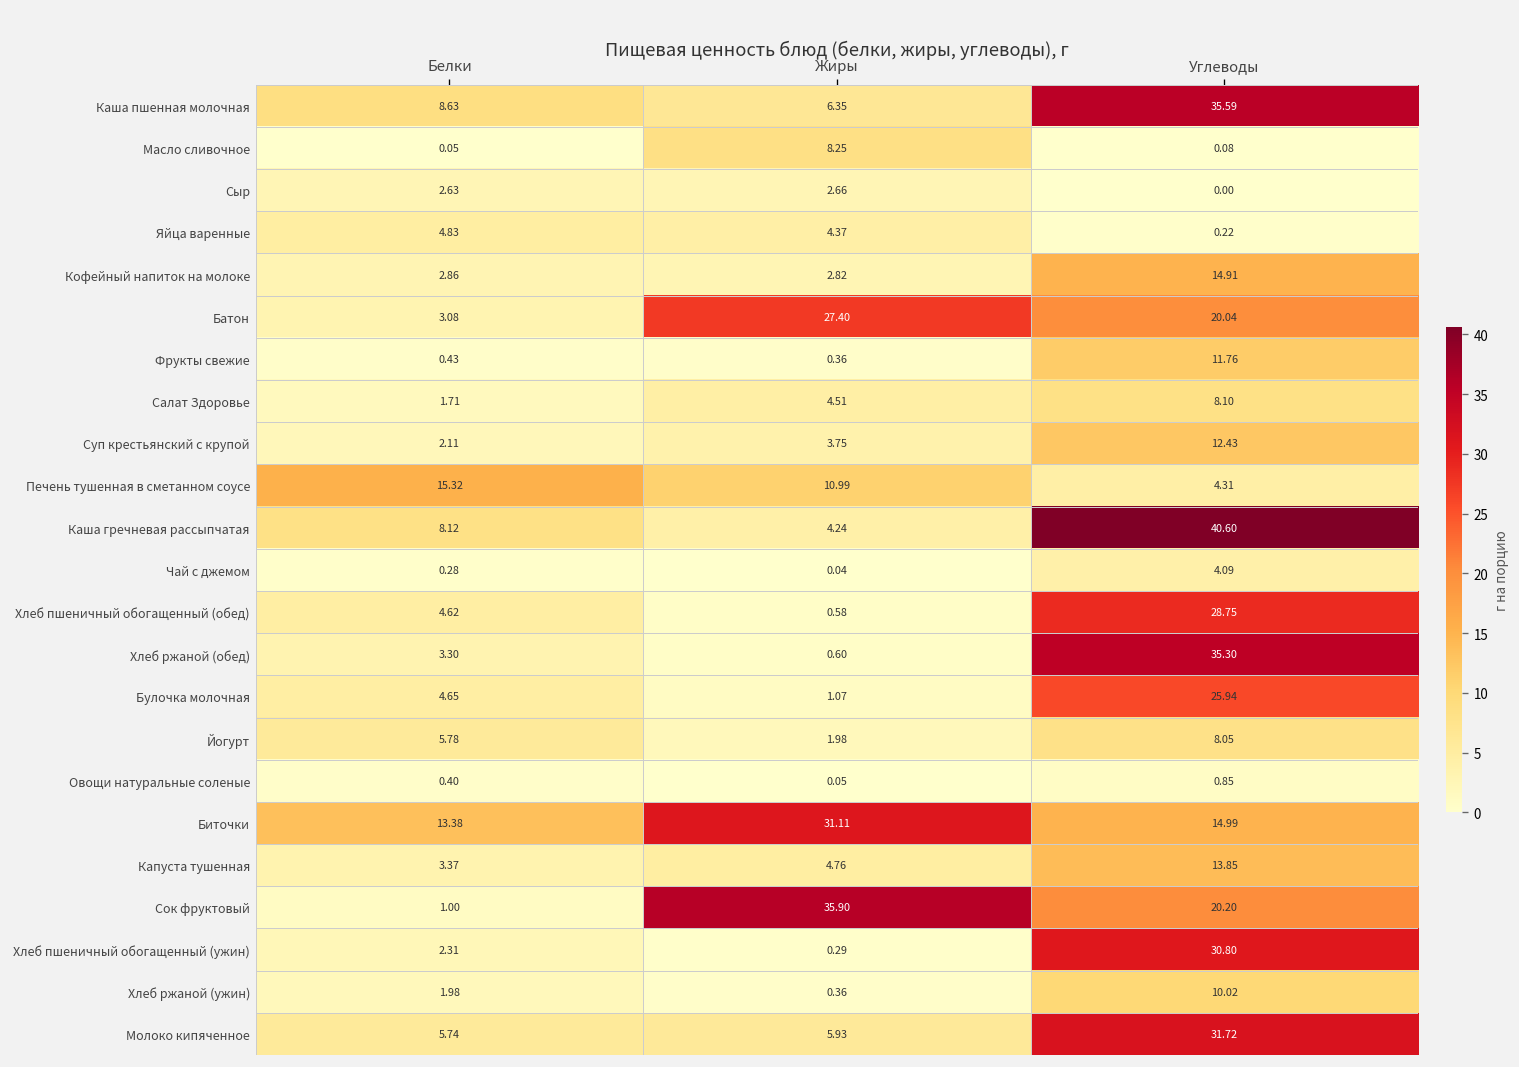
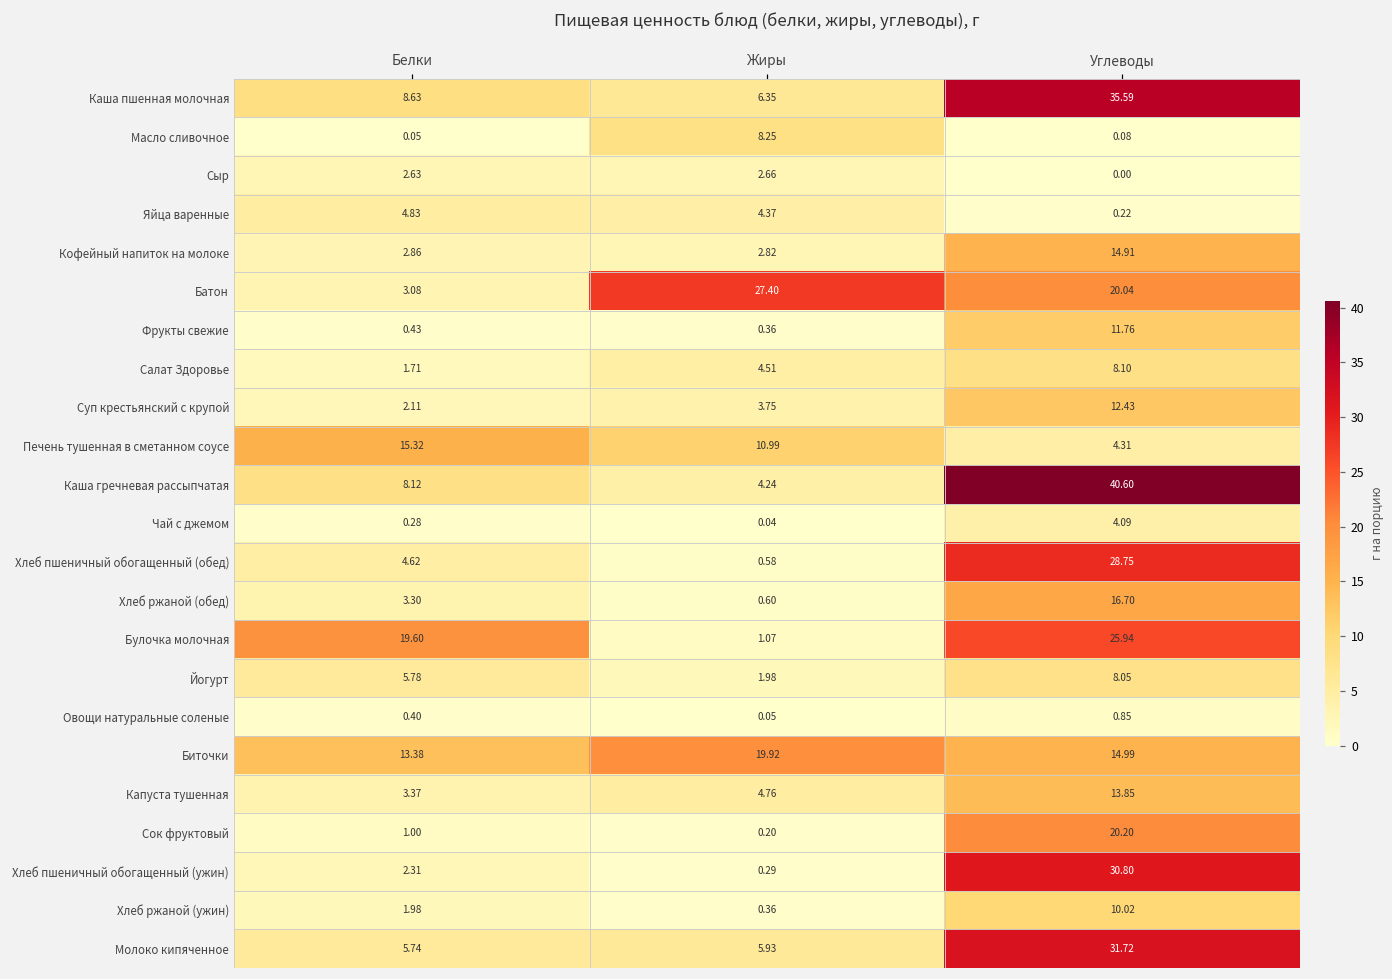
  {
    "Каша пшенная молочная": {
      "Белки": 8.63,
      "Жиры": 6.35,
      "Углеводы": 35.59
    },
    "Масло сливочное": {
      "Белки": 0.05,
      "Жиры": 8.25,
      "Углеводы": 0.08
    },
    "Сыр": {
      "Белки": 2.63,
      "Жиры": 2.66,
      "Углеводы": 0.00
    },
    "Яйца варенные": {
      "Белки": 4.83,
      "Жиры": 4.37,
      "Углеводы": 0.22
    },
    "Кофейный напиток на молоке": {
      "Белки": 2.86,
      "Жиры": 2.82,
      "Углеводы": 14.91
    },
    "Батон": {
      "Белки": 3.08,
      "Жиры": 27.40,
      "Углеводы": 20.04
    },
    "Фрукты свежие": {
      "Белки": 0.43,
      "Жиры": 0.36,
      "Углеводы": 11.76
    },
    "Салат Здоровье": {
      "Белки": 1.71,
      "Жиры": 4.51,
      "Углеводы": 8.10
    },
    "Суп крестьянский с крупой": {
      "Белки": 2.11,
      "Жиры": 3.75,
      "Углеводы": 12.43
    },
    "Печень тушенная в сметанном соусе": {
      "Белки": 15.32,
      "Жиры": 10.99,
      "Углеводы": 4.31
    },
    "Каша гречневая рассыпчатая": {
      "Белки": 8.12,
      "Жиры": 4.24,
      "Углеводы": 40.60
    },
    "Чай с джемом": {
      "Белки": 0.28,
      "Жиры": 0.04,
      "Углеводы": 4.09
    },
    "Хлеб пшеничный обогащенный (обед)": {
      "Белки": 4.62,
      "Жиры": 0.58,
      "Углеводы": 28.75
    },
    "Хлеб ржаной (обед)": {
      "Белки": 3.30,
      "Жиры": 0.60,
-     "Углеводы": 35.30
+     "Углеводы": 16.70
    },
    "Булочка молочная": {
-     "Белки": 4.65,
+     "Белки": 19.60,
      "Жиры": 1.07,
      "Углеводы": 25.94
    },
    "Йогурт": {
      "Белки": 5.78,
      "Жиры": 1.98,
      "Углеводы": 8.05
    },
    "Овощи натуральные соленые": {
      "Белки": 0.40,
      "Жиры": 0.05,
      "Углеводы": 0.85
    },
    "Биточки": {
      "Белки": 13.38,
-     "Жиры": 31.11,
+     "Жиры": 19.92,
      "Углеводы": 14.99
    },
    "Капуста тушенная": {
      "Белки": 3.37,
      "Жиры": 4.76,
      "Углеводы": 13.85
    },
    "Сок фруктовый": {
      "Белки": 1.00,
-     "Жиры": 35.90,
+     "Жиры": 0.20,
      "Углеводы": 20.20
    },
    "Хлеб пшеничный обогащенный (ужин)": {
      "Белки": 2.31,
      "Жиры": 0.29,
      "Углеводы": 30.80
    },
    "Хлеб ржаной (ужин)": {
      "Белки": 1.98,
      "Жиры": 0.36,
      "Углеводы": 10.02
    },
    "Молоко кипяченное": {
      "Белки": 5.74,
      "Жиры": 5.93,
      "Углеводы": 31.72
    }
  }
